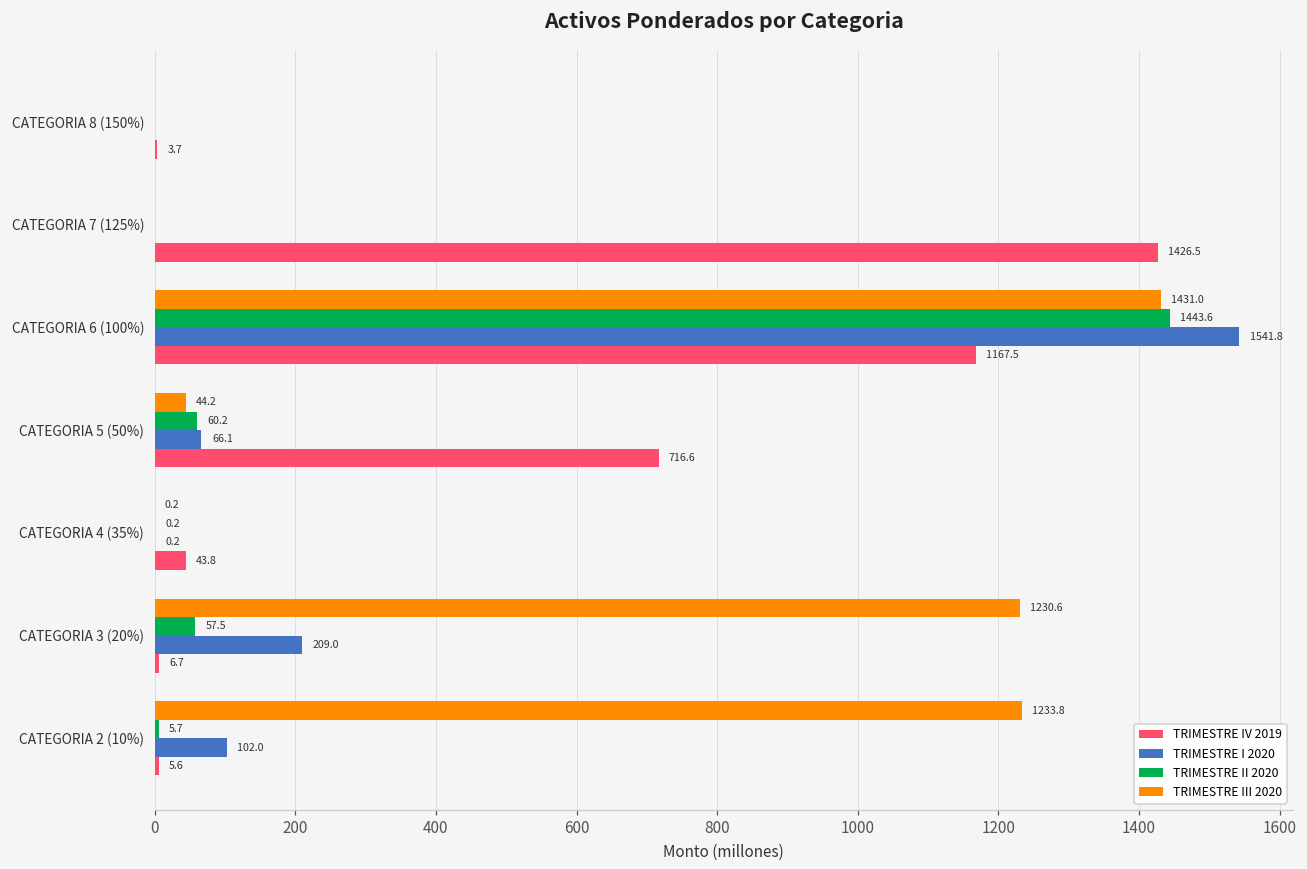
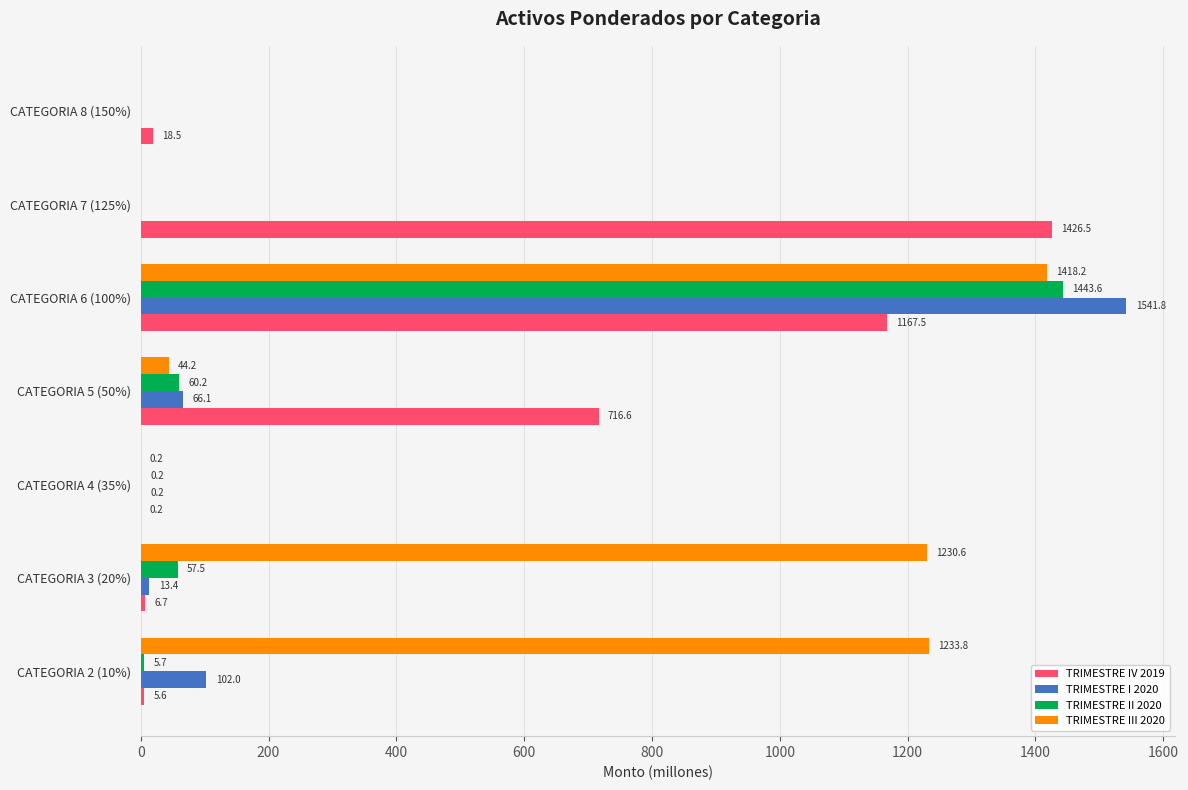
  {
    "TRIMESTRE IV 2019": {
-     "CATEGORIA 8 (150%)": 3.7,
+     "CATEGORIA 8 (150%)": 18.5,
      "CATEGORIA 7 (125%)": 1426.5,
      "CATEGORIA 6 (100%)": 1167.5,
      "CATEGORIA 5 (50%)": 716.6,
-     "CATEGORIA 4 (35%)": 43.8,
+     "CATEGORIA 4 (35%)": 0.2,
      "CATEGORIA 3 (20%)": 6.7,
      "CATEGORIA 2 (10%)": 5.6
    },
    "TRIMESTRE I 2020": {
      "CATEGORIA 6 (100%)": 1541.8,
      "CATEGORIA 5 (50%)": 66.1,
      "CATEGORIA 4 (35%)": 0.2,
-     "CATEGORIA 3 (20%)": 209.0,
+     "CATEGORIA 3 (20%)": 13.4,
      "CATEGORIA 2 (10%)": 102.0
    },
    "TRIMESTRE II 2020": {
      "CATEGORIA 6 (100%)": 1443.6,
      "CATEGORIA 5 (50%)": 60.2,
      "CATEGORIA 4 (35%)": 0.2,
      "CATEGORIA 3 (20%)": 57.5,
      "CATEGORIA 2 (10%)": 5.7
    },
    "TRIMESTRE III 2020": {
-     "CATEGORIA 6 (100%)": 1431.0,
+     "CATEGORIA 6 (100%)": 1418.2,
      "CATEGORIA 5 (50%)": 44.2,
      "CATEGORIA 4 (35%)": 0.2,
      "CATEGORIA 3 (20%)": 1230.6,
      "CATEGORIA 2 (10%)": 1233.8
    }
  }
